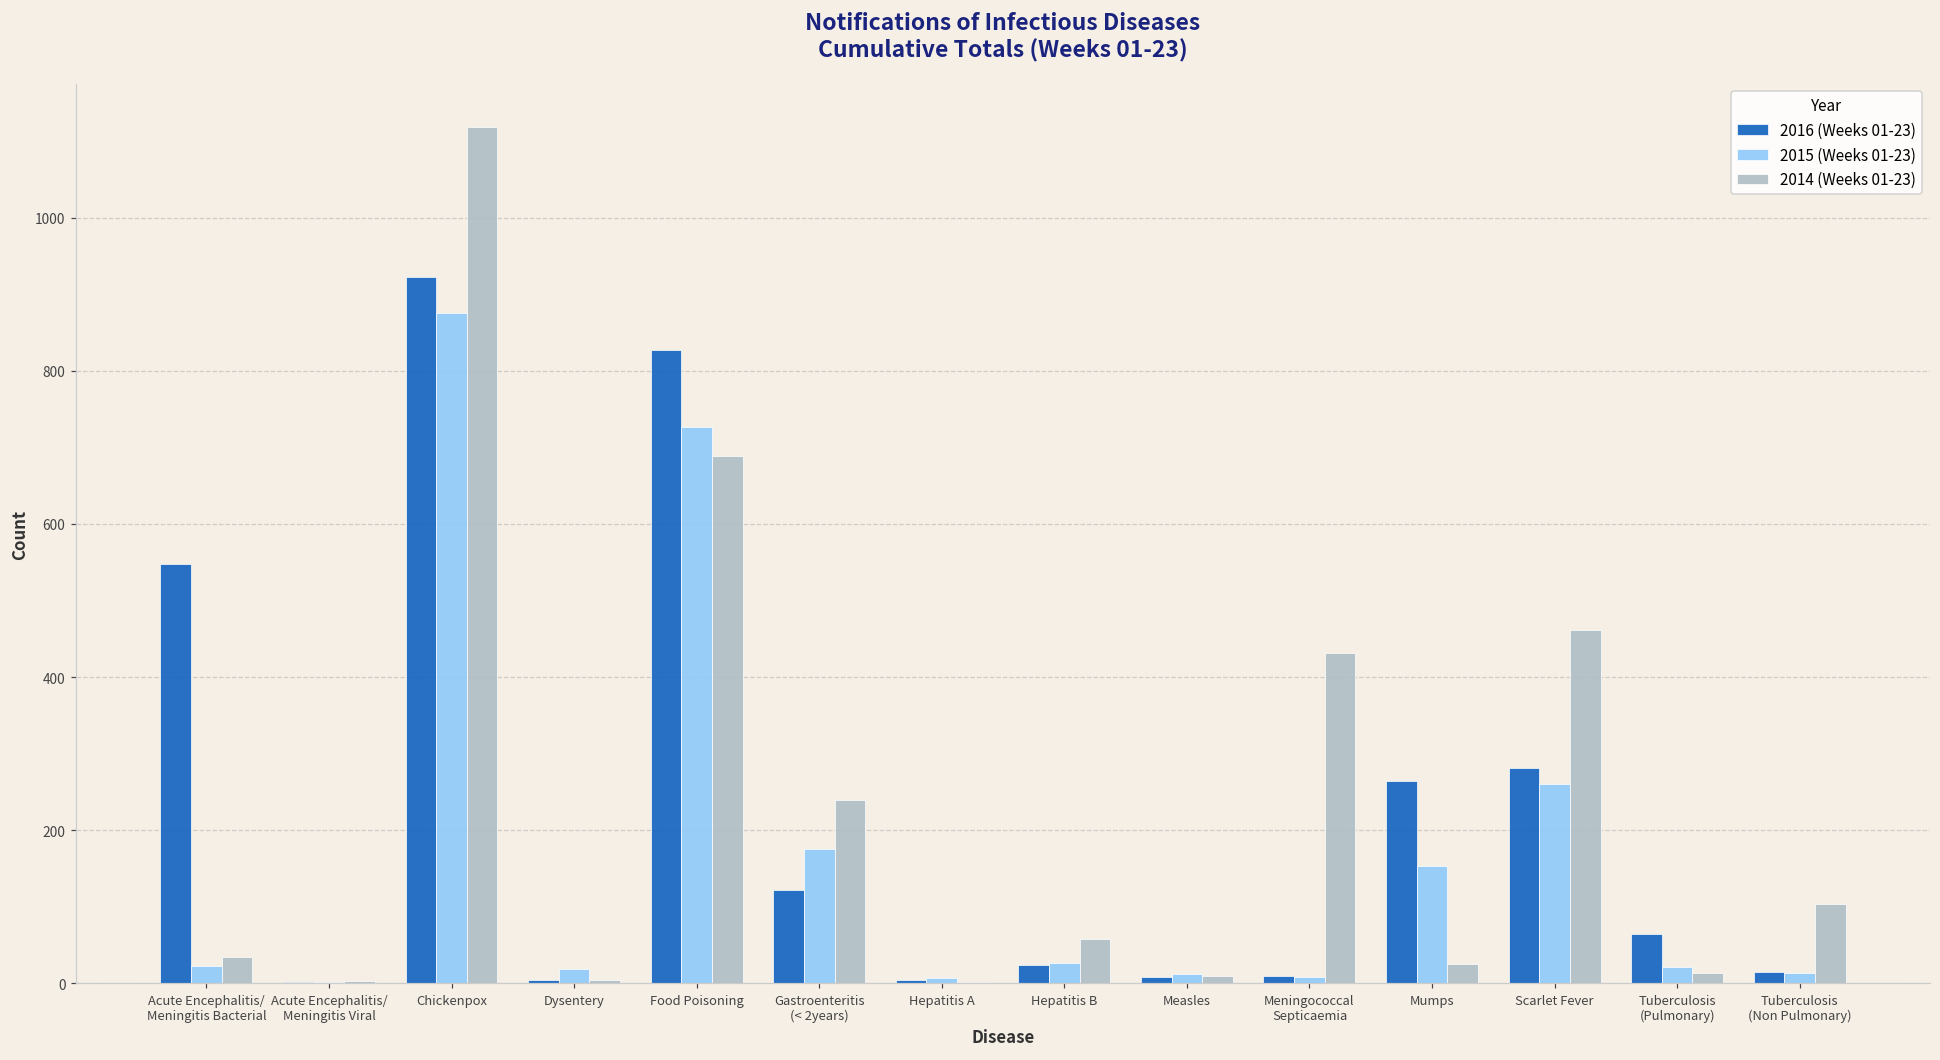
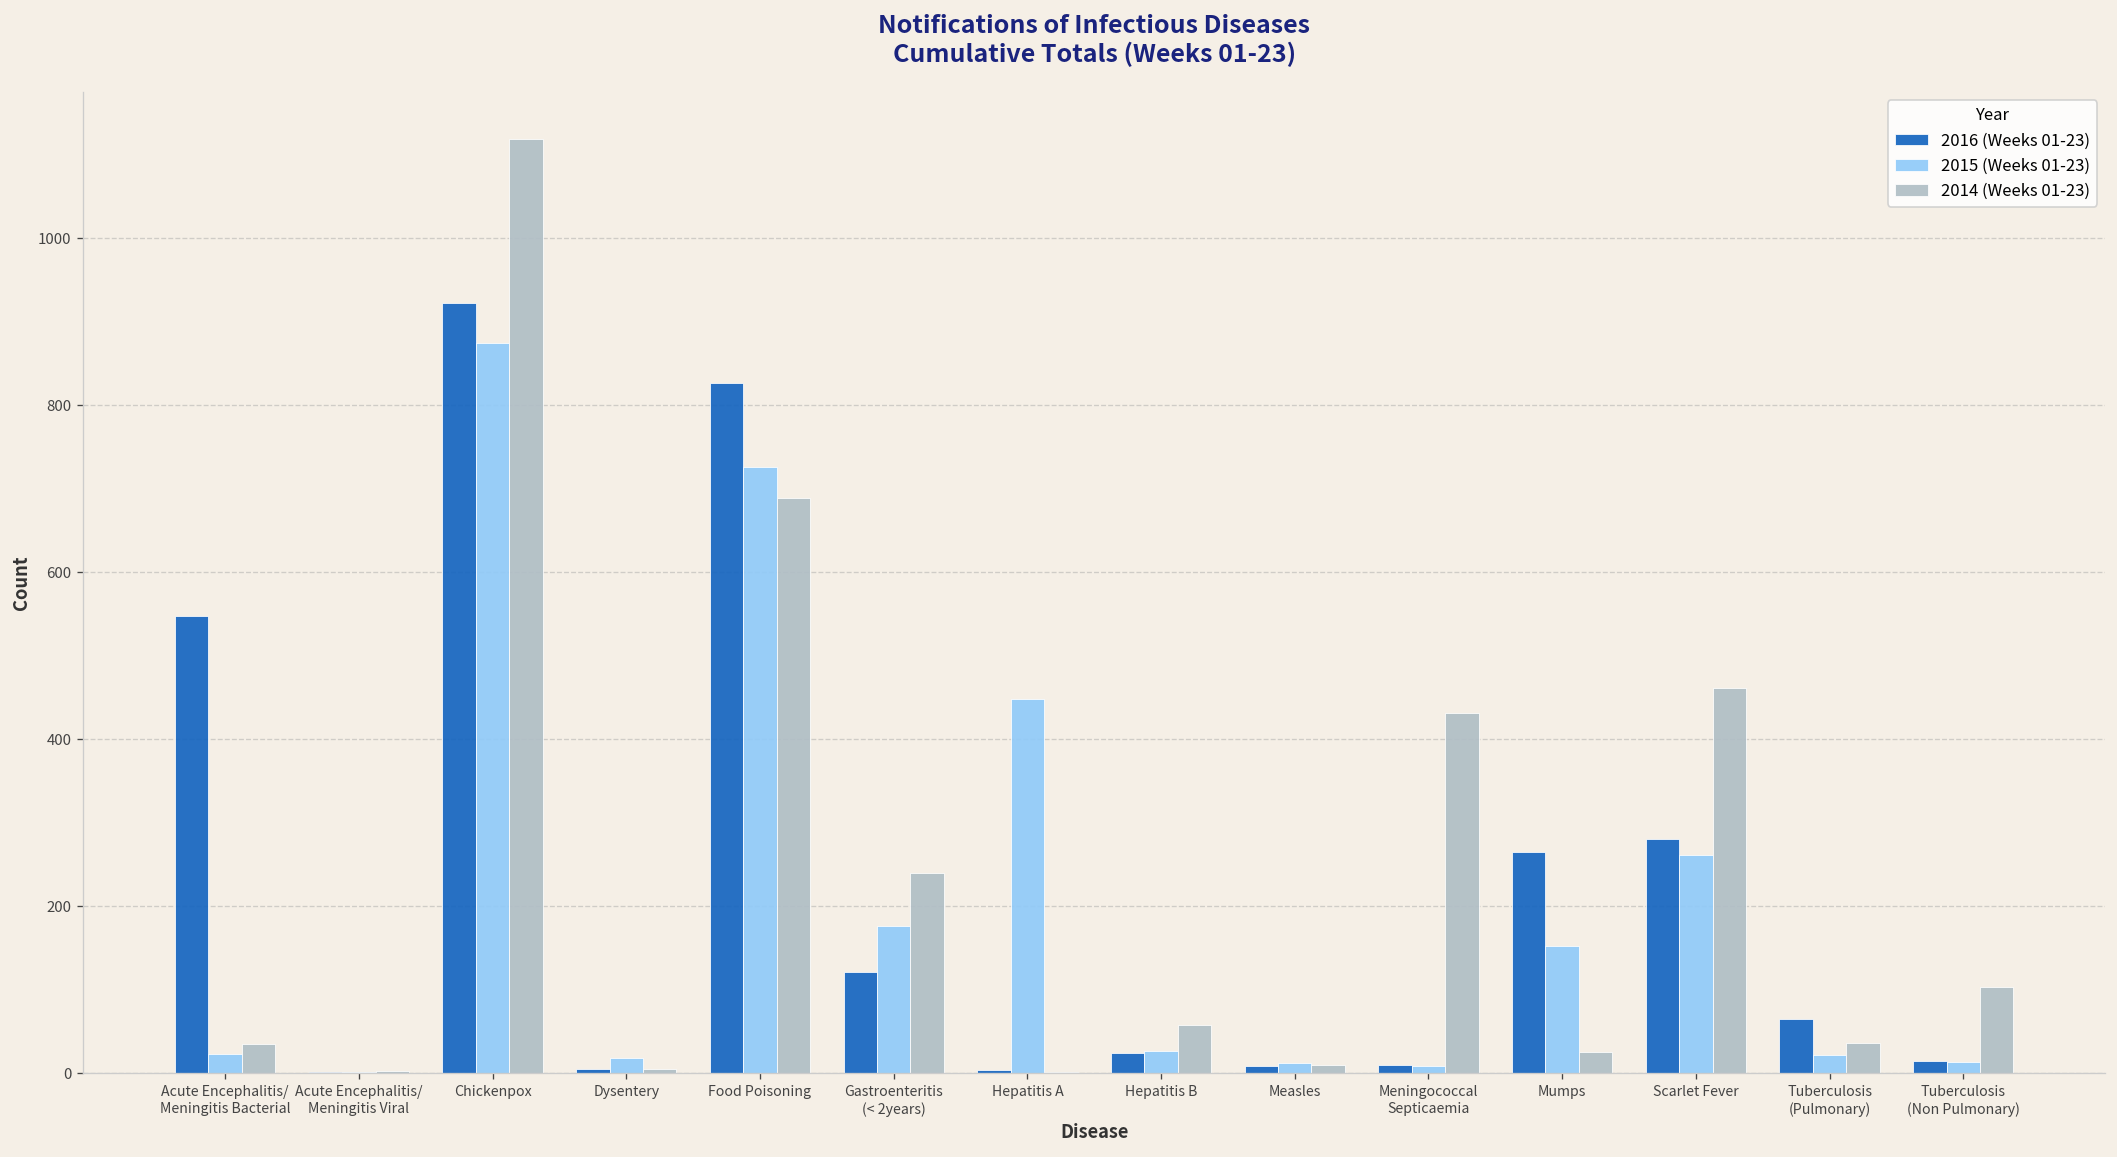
  {
    "2016 (Weeks 01-23)": {
      "Acute Encephalitis/ Meningitis Bacterial": 550,
      "Chickenpox": 920,
      "Dysentery": 10,
      "Food Poisoning": 830,
      "Gastroenteritis (< 2years)": 120,
      "Hepatitis A": 0,
      "Hepatitis B": 20,
      "Measles": 10,
      "Meningococcal Septicaemia": 10,
      "Mumps": 270,
      "Scarlet Fever": 280,
      "Tuberculosis (Pulmonary)": 70,
      "Tuberculosis (Non Pulmonary)": 20
    },
    "2015 (Weeks 01-23)": {
      "Acute Encephalitis/ Meningitis Bacterial": 20,
      "Chickenpox": 880,
      "Dysentery": 20,
      "Food Poisoning": 730,
      "Gastroenteritis (< 2years)": 180,
-     "Hepatitis A": 10,
+     "Hepatitis A": 450,
      "Hepatitis B": 30,
      "Measles": 10,
      "Meningococcal Septicaemia": 10,
      "Mumps": 150,
      "Scarlet Fever": 260,
      "Tuberculosis (Pulmonary)": 20,
      "Tuberculosis (Non Pulmonary)": 10
    },
    "2014 (Weeks 01-23)": {
      "Acute Encephalitis/ Meningitis Bacterial": 40,
      "Chickenpox": 1120,
      "Dysentery": 10,
      "Food Poisoning": 690,
      "Gastroenteritis (< 2years)": 240,
      "Hepatitis B": 60,
      "Measles": 10,
      "Meningococcal Septicaemia": 430,
      "Mumps": 30,
      "Scarlet Fever": 460,
-     "Tuberculosis (Pulmonary)": 10,
+     "Tuberculosis (Pulmonary)": 40,
      "Tuberculosis (Non Pulmonary)": 100
    }
  }
